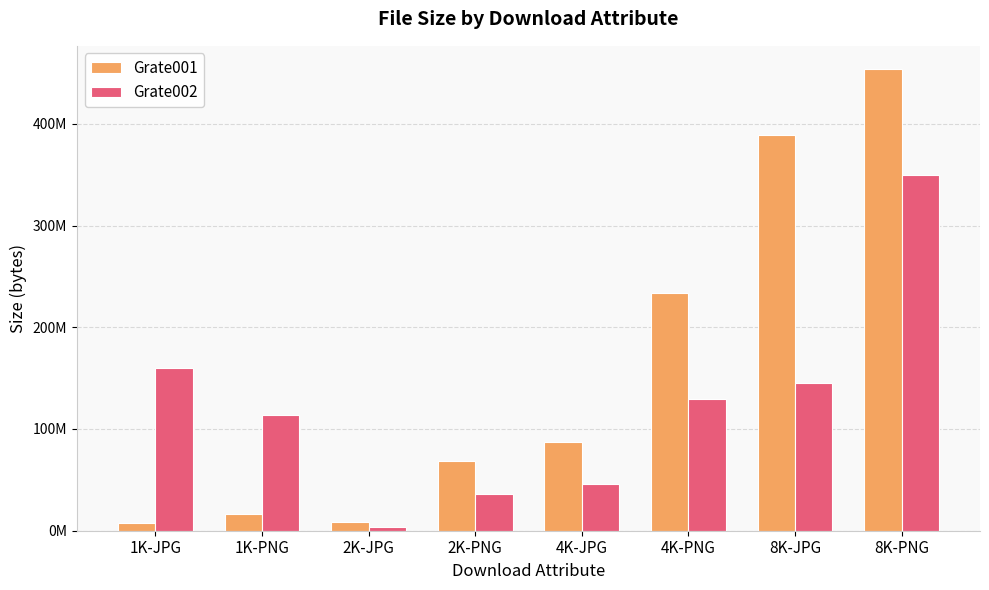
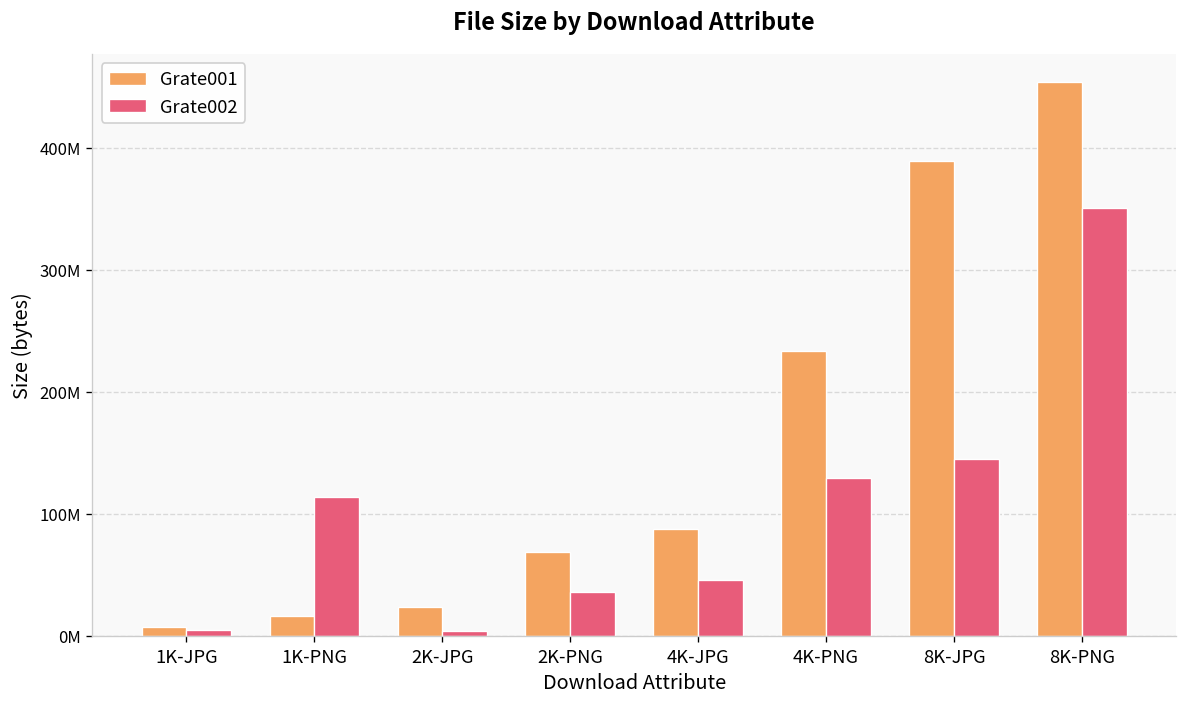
  {
    "Grate001": {
      "1K-JPG": 7000000,
      "1K-PNG": 16000000,
-     "2K-JPG": 8000000,
+     "2K-JPG": 24000000,
      "2K-PNG": 68000000,
      "4K-JPG": 87000000,
      "4K-PNG": 233000000,
      "8K-JPG": 389000000,
      "8K-PNG": 454000000
    },
    "Grate002": {
-     "1K-JPG": 160000000,
+     "1K-JPG": 5000000,
      "1K-PNG": 114000000,
      "2K-JPG": 4000000,
      "2K-PNG": 36000000,
      "4K-JPG": 46000000,
      "4K-PNG": 129000000,
      "8K-JPG": 145000000,
      "8K-PNG": 350000000
    }
  }
